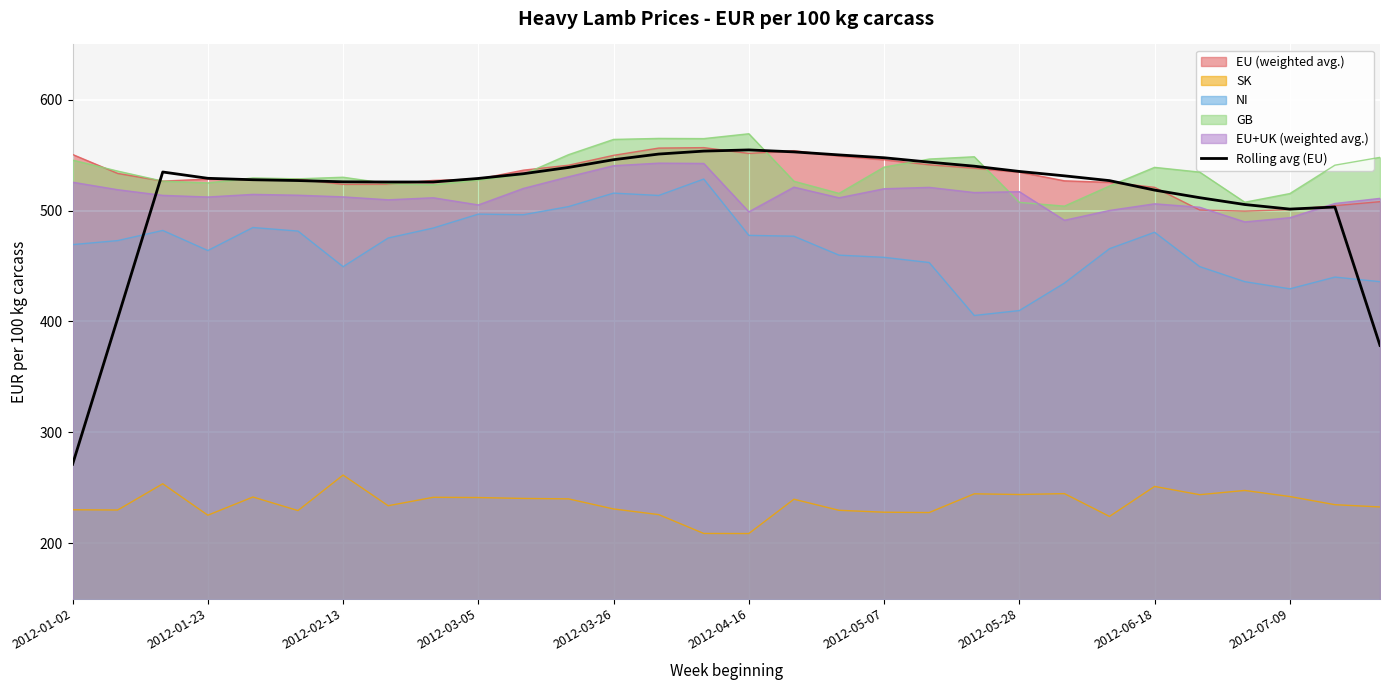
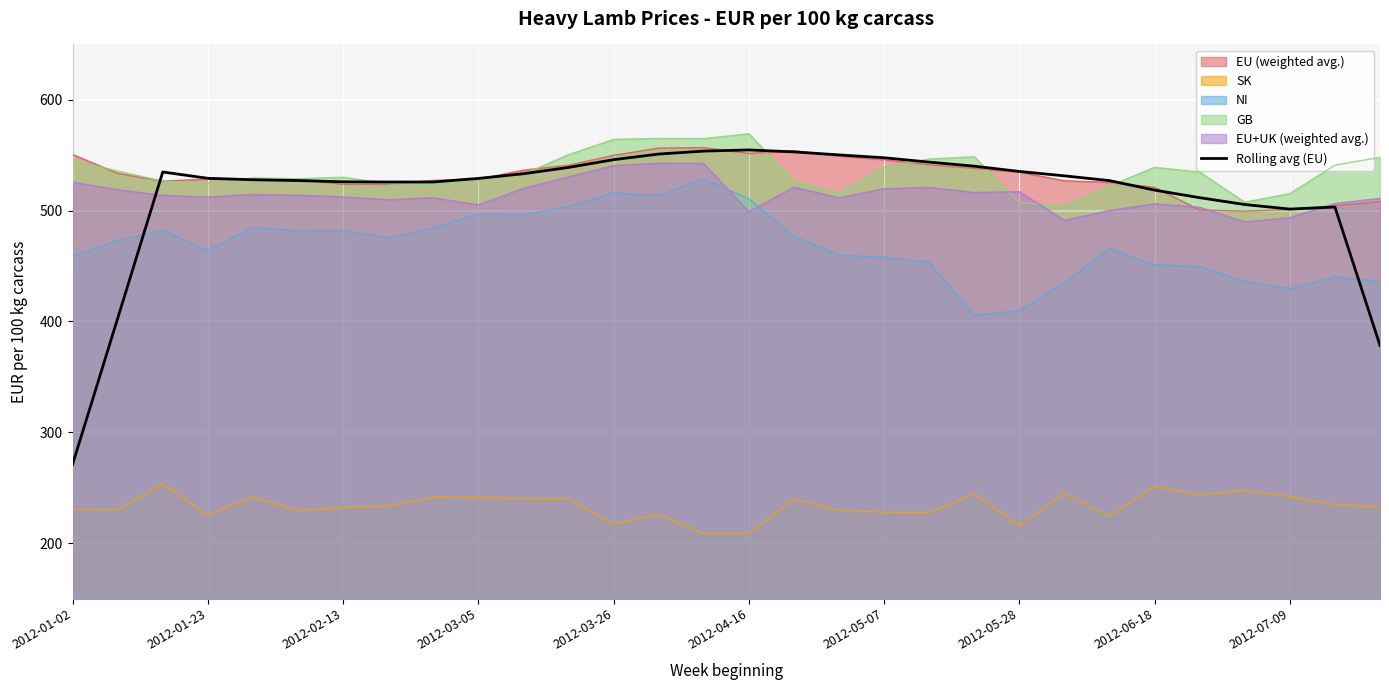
  {
    "EU (weighted avg.)": {
      "2012-01-02": 551,
      "2012-03-26": 550,
      "2012-04-16": 552,
      "2012-06-18": 521
    },
    "SK": {
      "2012-01-02": 230,
      "2012-01-23": 225,
-     "2012-02-13": 261,
+     "2012-02-13": 232,
      "2012-03-05": 241,
-     "2012-03-26": 231,
+     "2012-03-26": 217,
      "2012-04-16": 209,
      "2012-05-07": 228,
-     "2012-05-28": 244,
+     "2012-05-28": 216,
      "2012-06-18": 251,
      "2012-07-09": 242
    },
    "NI": {
-     "2012-01-02": 469,
+     "2012-01-02": 459,
      "2012-01-23": 464,
-     "2012-02-13": 449,
+     "2012-02-13": 482,
      "2012-03-05": 497,
      "2012-03-26": 516,
-     "2012-04-16": 478,
+     "2012-04-16": 511,
      "2012-05-07": 458,
      "2012-05-28": 410,
-     "2012-06-18": 481,
+     "2012-06-18": 451,
      "2012-07-09": 429
    },
    "GB": {
      "2012-01-02": 546,
      "2012-01-23": 525,
      "2012-02-13": 530,
      "2012-03-26": 564,
      "2012-04-16": 569,
      "2012-05-07": 539,
      "2012-05-28": 508,
      "2012-06-18": 539,
      "2012-07-09": 515
    },
    "EU+UK (weighted avg.)": {
      "2012-01-02": 526,
      "2012-01-23": 512,
      "2012-02-13": 512,
      "2012-03-05": 505,
      "2012-03-26": 541,
      "2012-04-16": 499,
      "2012-05-07": 520,
      "2012-05-28": 517,
      "2012-06-18": 506,
      "2012-07-09": 494
    },
    "Rolling avg (EU)": {
      "2012-01-02": 271,
      "2012-03-26": 546,
      "2012-04-16": 555,
      "2012-06-18": 519
    }
  }
